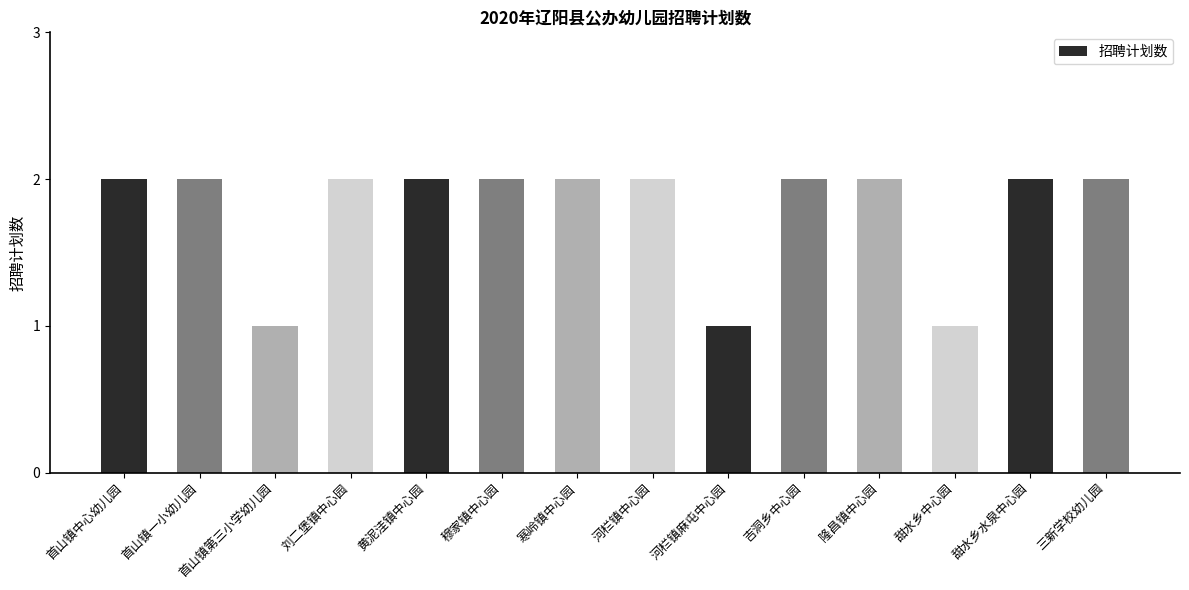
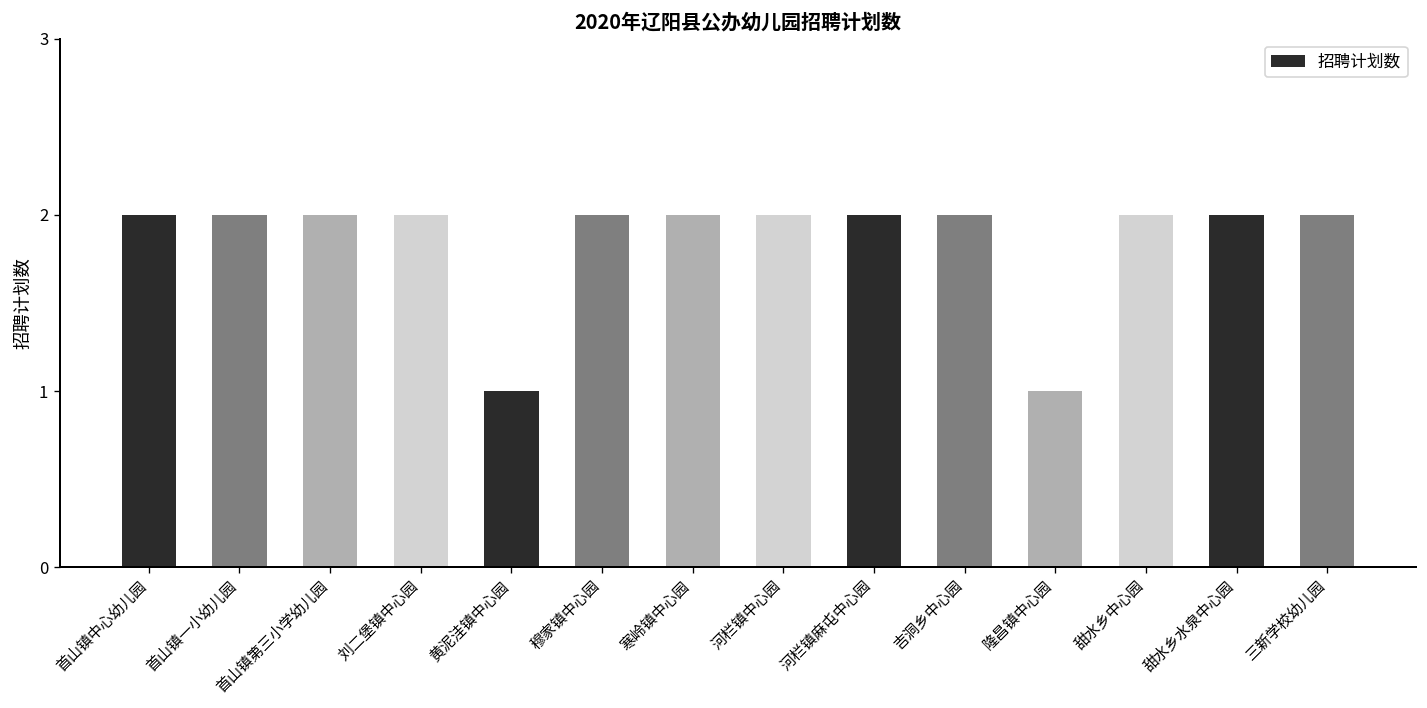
  {
    "首山镇中心幼儿园": 2,
    "首山镇一小幼儿园": 2,
-   "首山镇第三小学幼儿园": 1,
+   "首山镇第三小学幼儿园": 2,
    "刘二堡镇中心园": 2,
-   "黄泥洼镇中心园": 2,
+   "黄泥洼镇中心园": 1,
    "穆家镇中心园": 2,
    "寒岭镇中心园": 2,
    "河栏镇中心园": 2,
-   "河栏镇麻屯中心园": 1,
+   "河栏镇麻屯中心园": 2,
    "吉洞乡中心园": 2,
-   "隆昌镇中心园": 2,
-   "甜水乡中心园": 1,
+   "隆昌镇中心园": 1,
+   "甜水乡中心园": 2,
    "甜水乡水泉中心园": 2,
    "三新学校幼儿园": 2
  }
